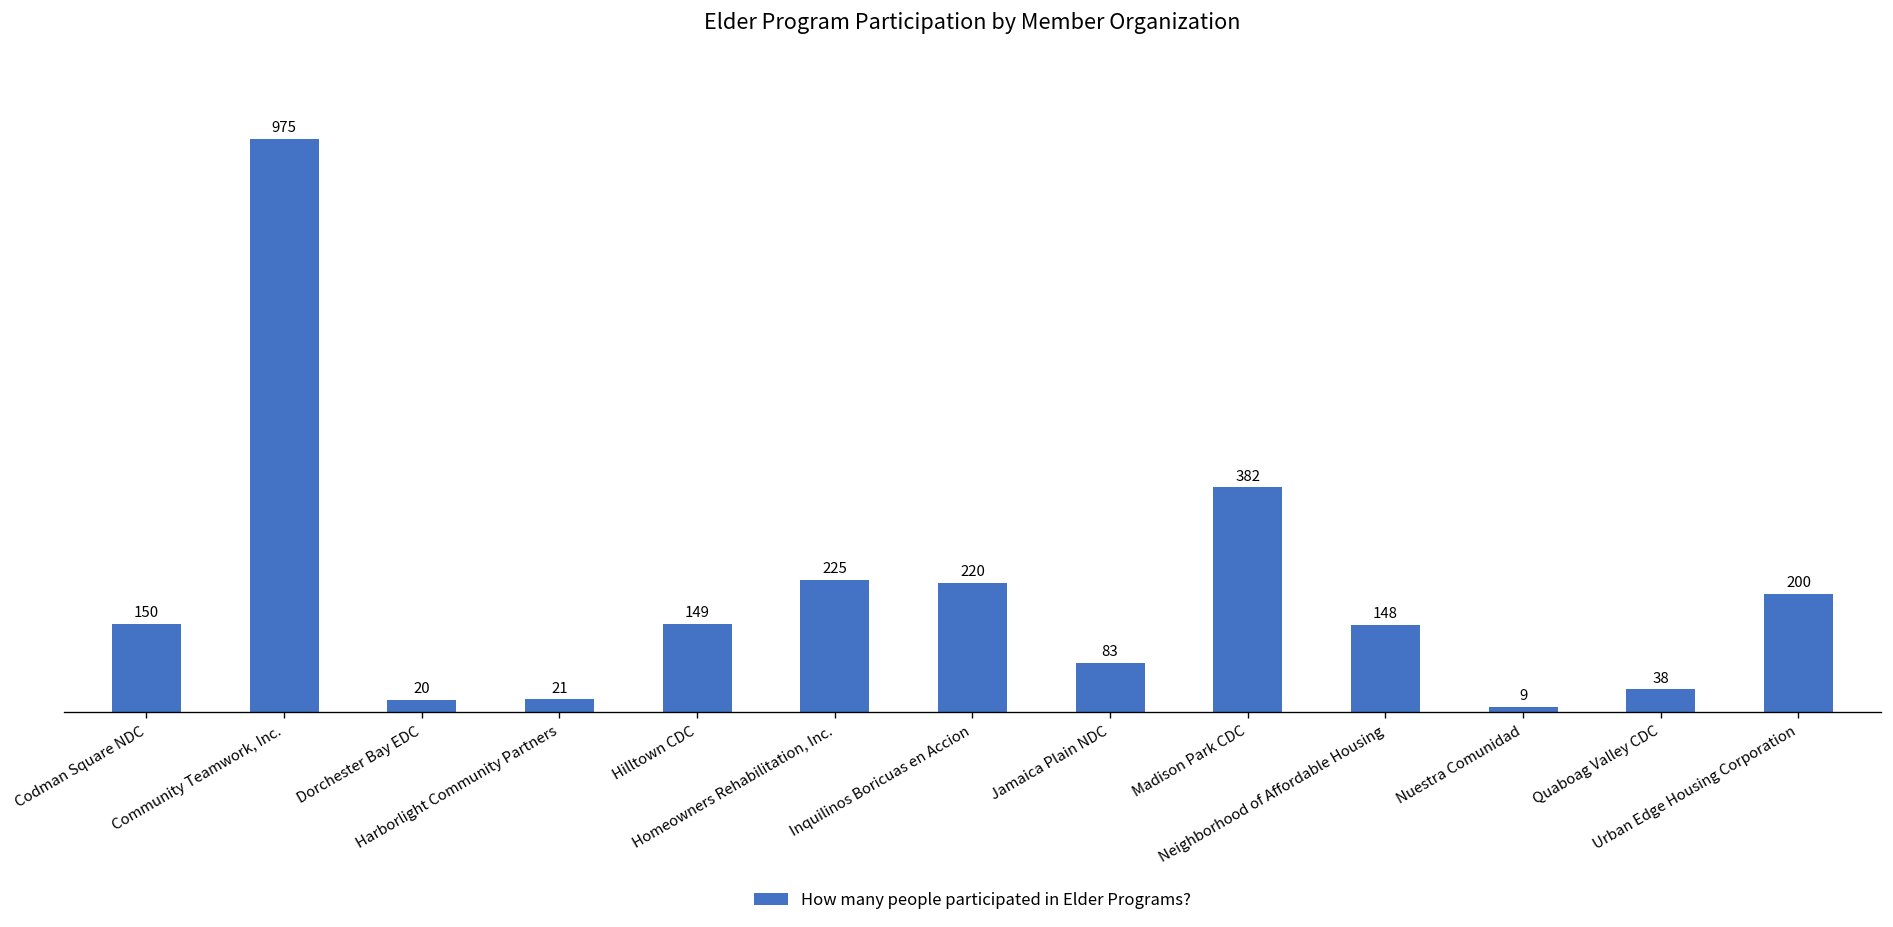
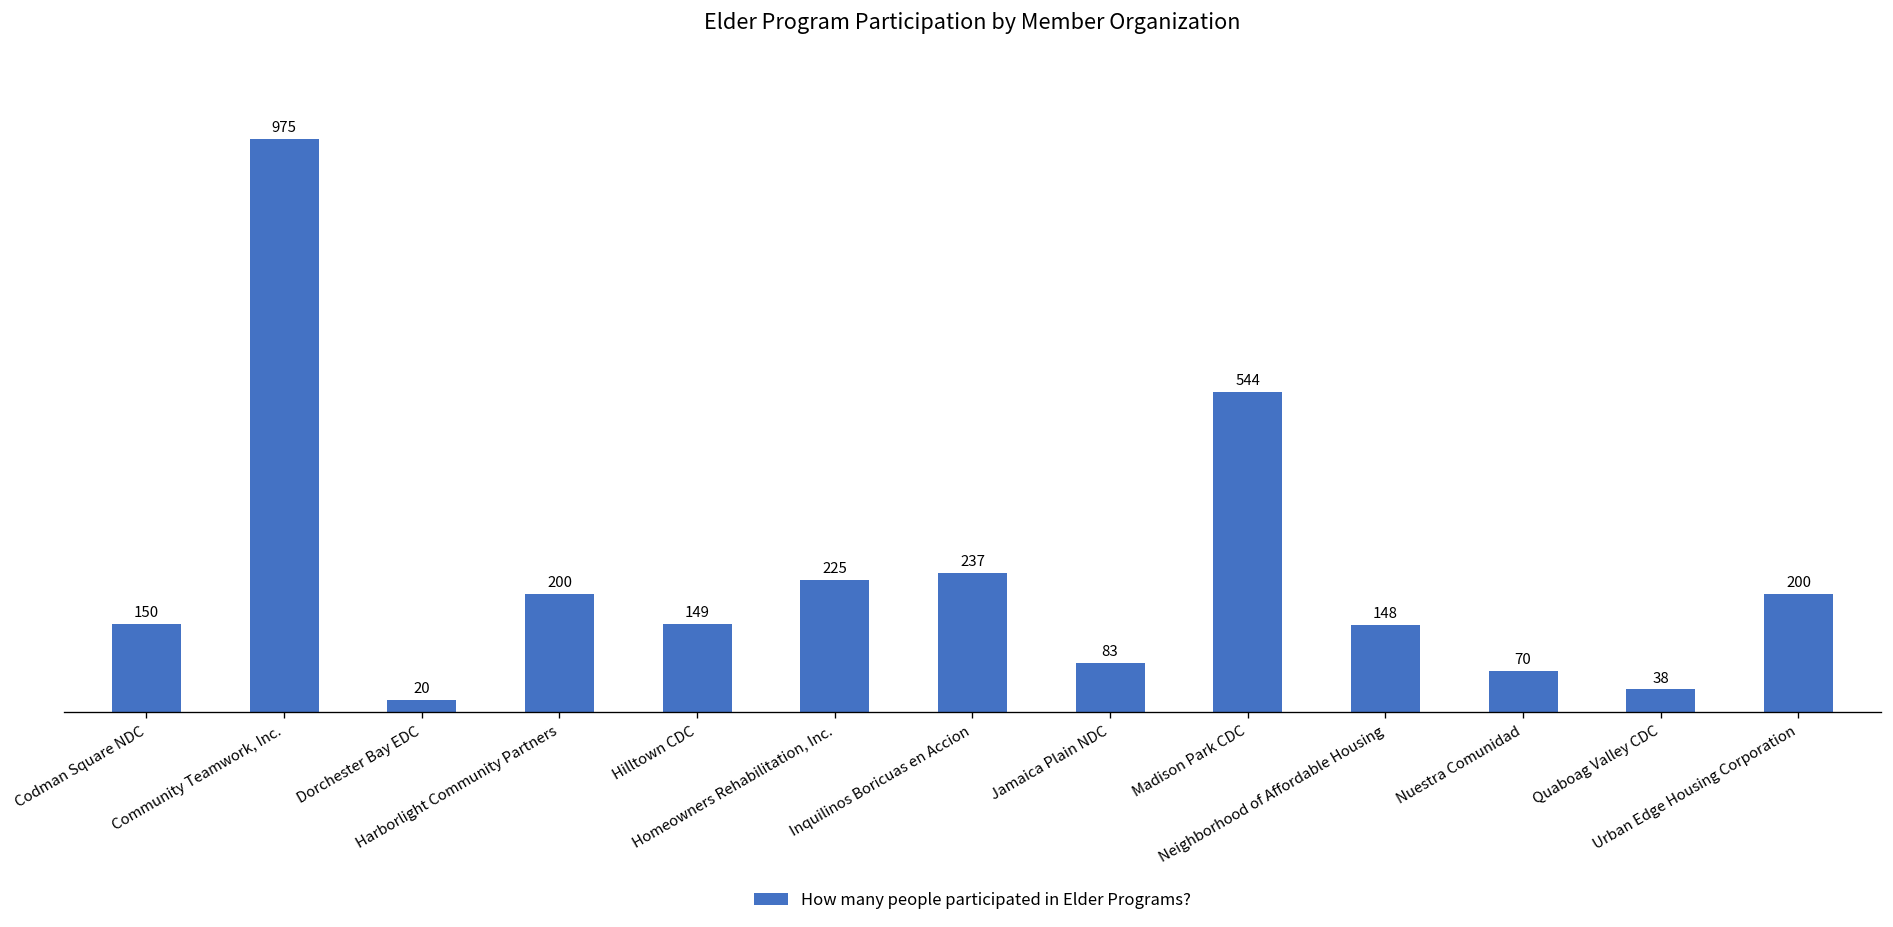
  {
    "Codman Square NDC": 150,
    "Community Teamwork, Inc.": 975,
    "Dorchester Bay EDC": 20,
-   "Harborlight Community Partners": 21,
+   "Harborlight Community Partners": 200,
    "Hilltown CDC": 149,
    "Homeowners Rehabilitation, Inc.": 225,
-   "Inquilinos Boricuas en Accion": 220,
+   "Inquilinos Boricuas en Accion": 237,
    "Jamaica Plain NDC": 83,
-   "Madison Park CDC": 382,
+   "Madison Park CDC": 544,
    "Neighborhood of Affordable Housing": 148,
-   "Nuestra Comunidad": 9,
+   "Nuestra Comunidad": 70,
    "Quaboag Valley CDC": 38,
    "Urban Edge Housing Corporation": 200
  }
